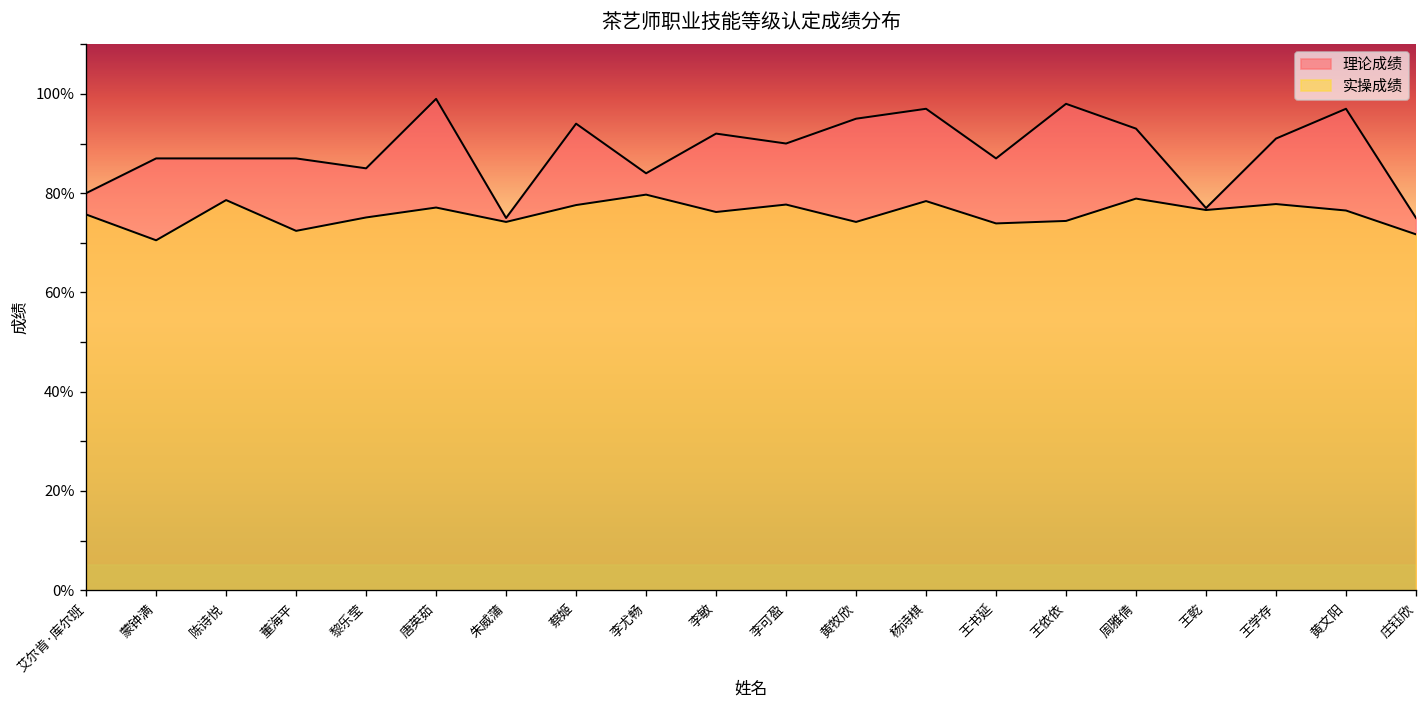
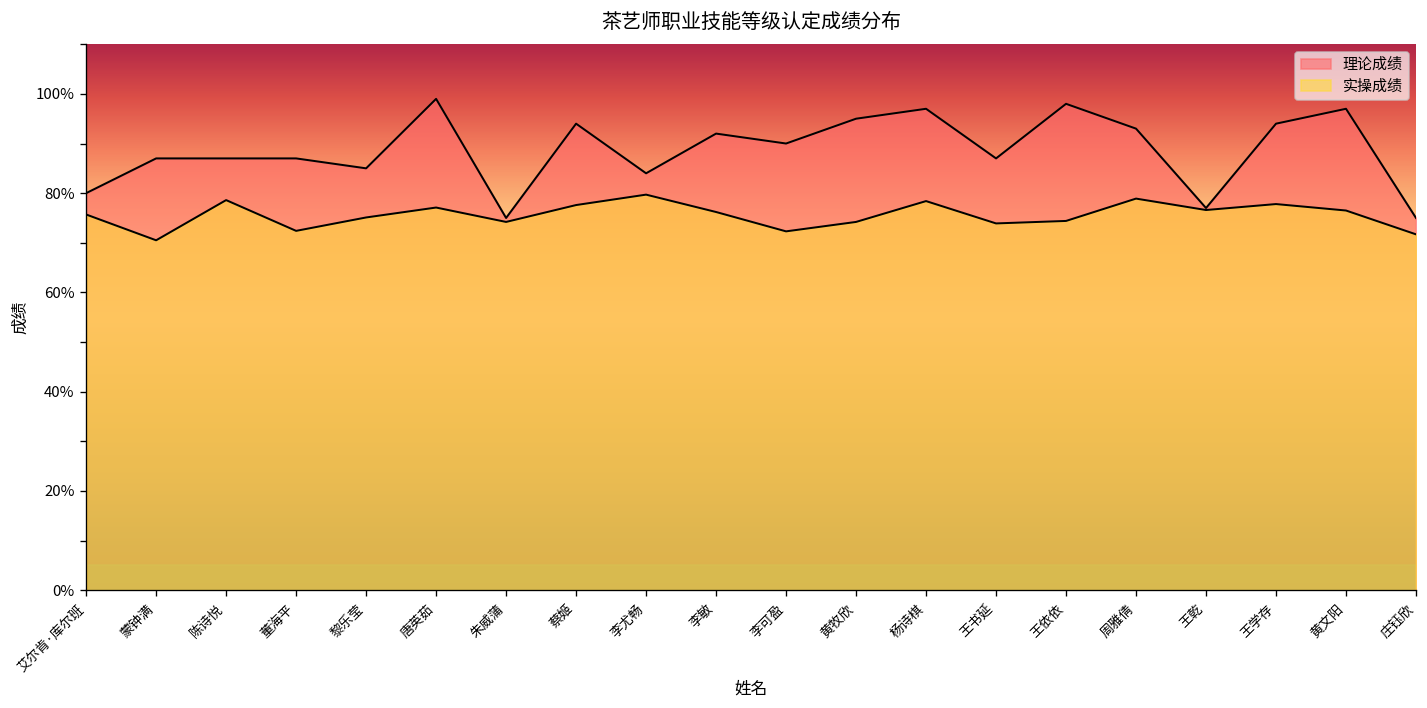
  {
    "理论成绩": {
      "艾尔肯·库尔班": "80%",
      "蒙钟满": "87%",
      "陈诗悦": "87%",
      "董海平": "87%",
      "黎乐莹": "85%",
      "唐英茹": "99%",
      "朱威蒲": "75%",
      "蔡姬": "94%",
      "李尤畅": "84%",
      "李敏": "92%",
      "李可盈": "90%",
      "黄牧欣": "95%",
      "杨诗棋": "97%",
      "王书延": "87%",
      "王依依": "98%",
      "周雅倩": "93%",
-     "王学存": "91%",
+     "王学存": "94%",
      "黄文阳": "97%",
      "庄钰欣": "75%"
    },
    "实操成绩": {
      "艾尔肯·库尔班": "76%",
      "蒙钟满": "71%",
      "陈诗悦": "79%",
      "董海平": "72%",
      "黎乐莹": "75%",
      "唐英茹": "77%",
      "朱威蒲": "74%",
      "蔡姬": "78%",
      "李尤畅": "80%",
      "李敏": "76%",
-     "李可盈": "78%",
+     "李可盈": "72%",
      "黄牧欣": "74%",
      "杨诗棋": "78%",
      "王书延": "74%",
      "王依依": "74%",
      "周雅倩": "79%",
      "王学存": "78%",
      "黄文阳": "77%",
      "庄钰欣": "72%"
    }
  }
